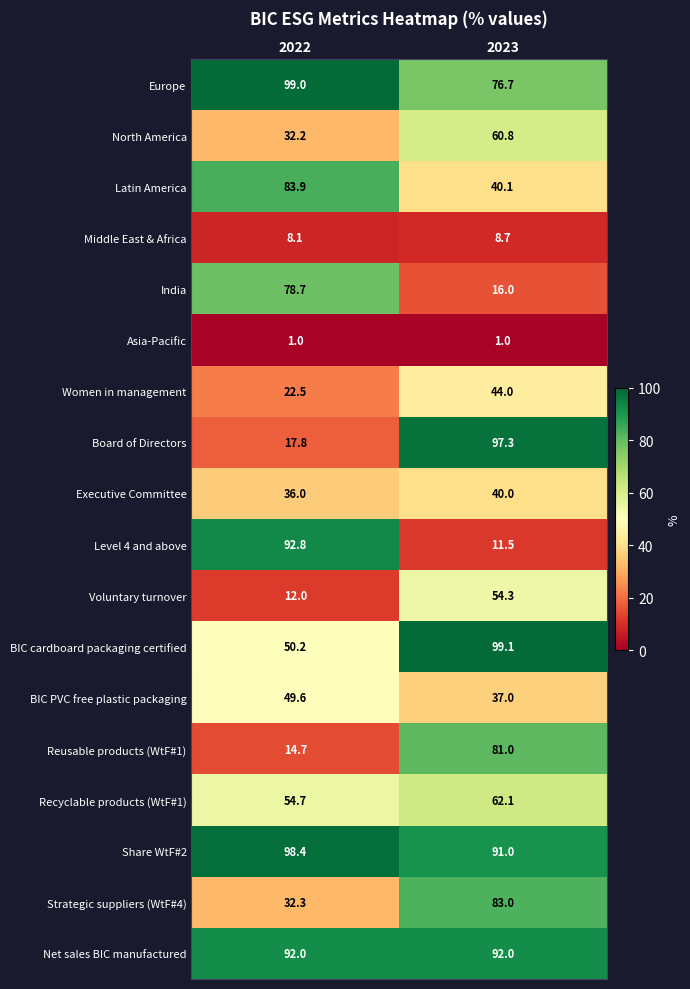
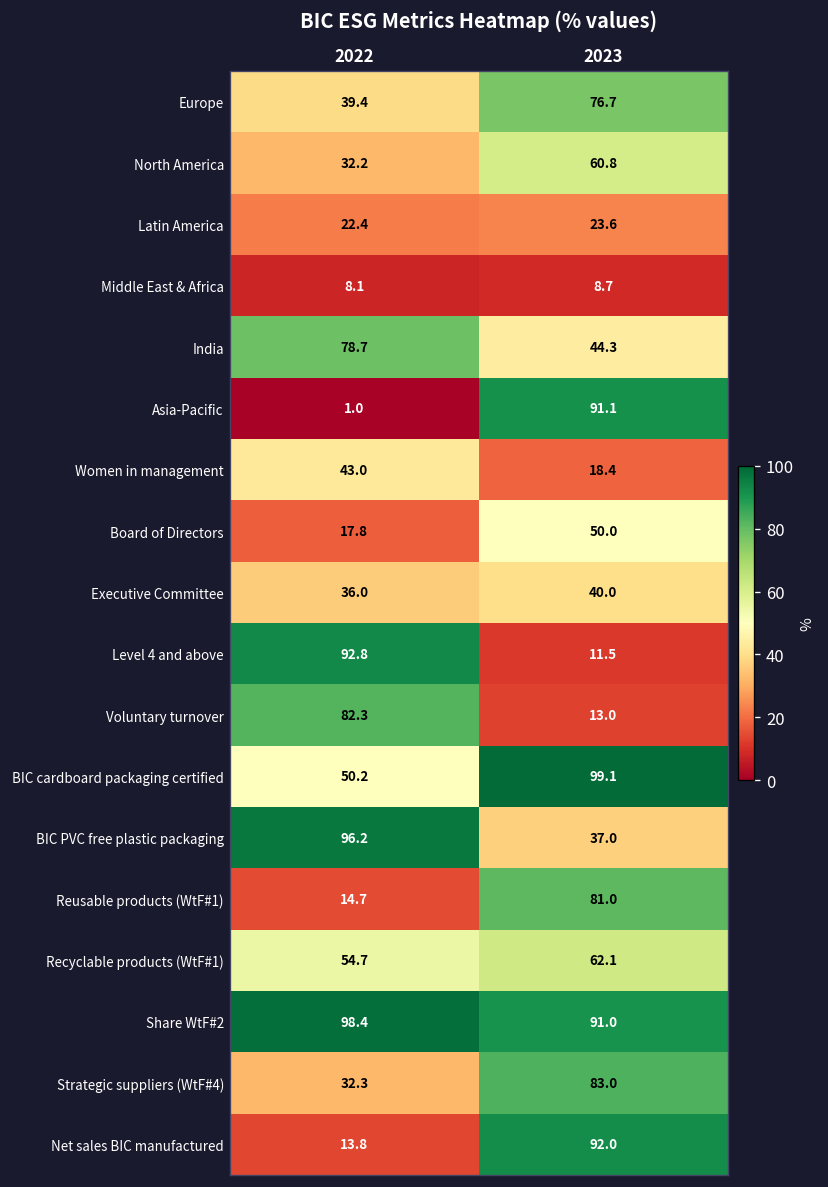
  {
    "Europe": {
-     "2022": 99.0,
+     "2022": 39.4,
      "2023": 76.7
    },
    "North America": {
      "2022": 32.2,
      "2023": 60.8
    },
    "Latin America": {
-     "2022": 83.9,
-     "2023": 40.1
+     "2022": 22.4,
+     "2023": 23.6
    },
    "Middle East & Africa": {
      "2022": 8.1,
      "2023": 8.7
    },
    "India": {
      "2022": 78.7,
-     "2023": 16.0
+     "2023": 44.3
    },
    "Asia-Pacific": {
      "2022": 1.0,
-     "2023": 1.0
+     "2023": 91.1
    },
    "Women in management": {
-     "2022": 22.5,
-     "2023": 44.0
+     "2022": 43.0,
+     "2023": 18.4
    },
    "Board of Directors": {
      "2022": 17.8,
-     "2023": 97.3
+     "2023": 50.0
    },
    "Executive Committee": {
      "2022": 36.0,
      "2023": 40.0
    },
    "Level 4 and above": {
      "2022": 92.8,
      "2023": 11.5
    },
    "Voluntary turnover": {
-     "2022": 12.0,
-     "2023": 54.3
+     "2022": 82.3,
+     "2023": 13.0
    },
    "BIC cardboard packaging certified": {
      "2022": 50.2,
      "2023": 99.1
    },
    "BIC PVC free plastic packaging": {
-     "2022": 49.6,
+     "2022": 96.2,
      "2023": 37.0
    },
    "Reusable products (WtF#1)": {
      "2022": 14.7,
      "2023": 81.0
    },
    "Recyclable products (WtF#1)": {
      "2022": 54.7,
      "2023": 62.1
    },
    "Share WtF#2": {
      "2022": 98.4,
      "2023": 91.0
    },
    "Strategic suppliers (WtF#4)": {
      "2022": 32.3,
      "2023": 83.0
    },
    "Net sales BIC manufactured": {
-     "2022": 92.0,
+     "2022": 13.8,
      "2023": 92.0
    }
  }
